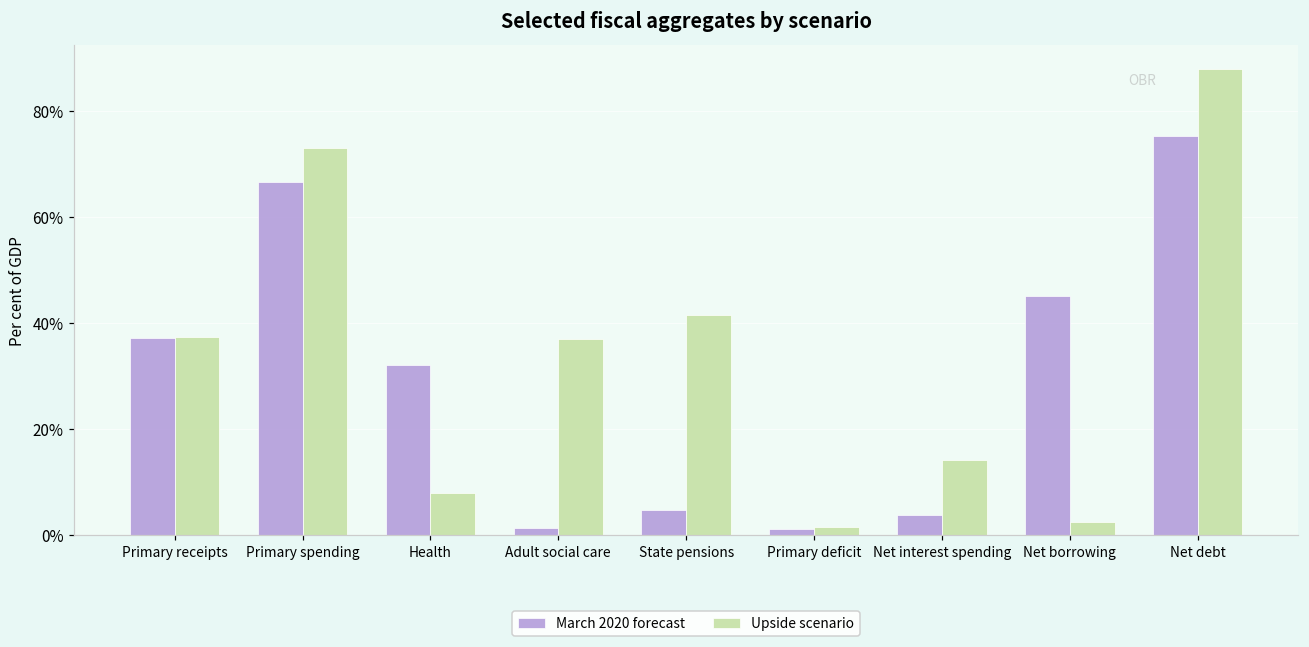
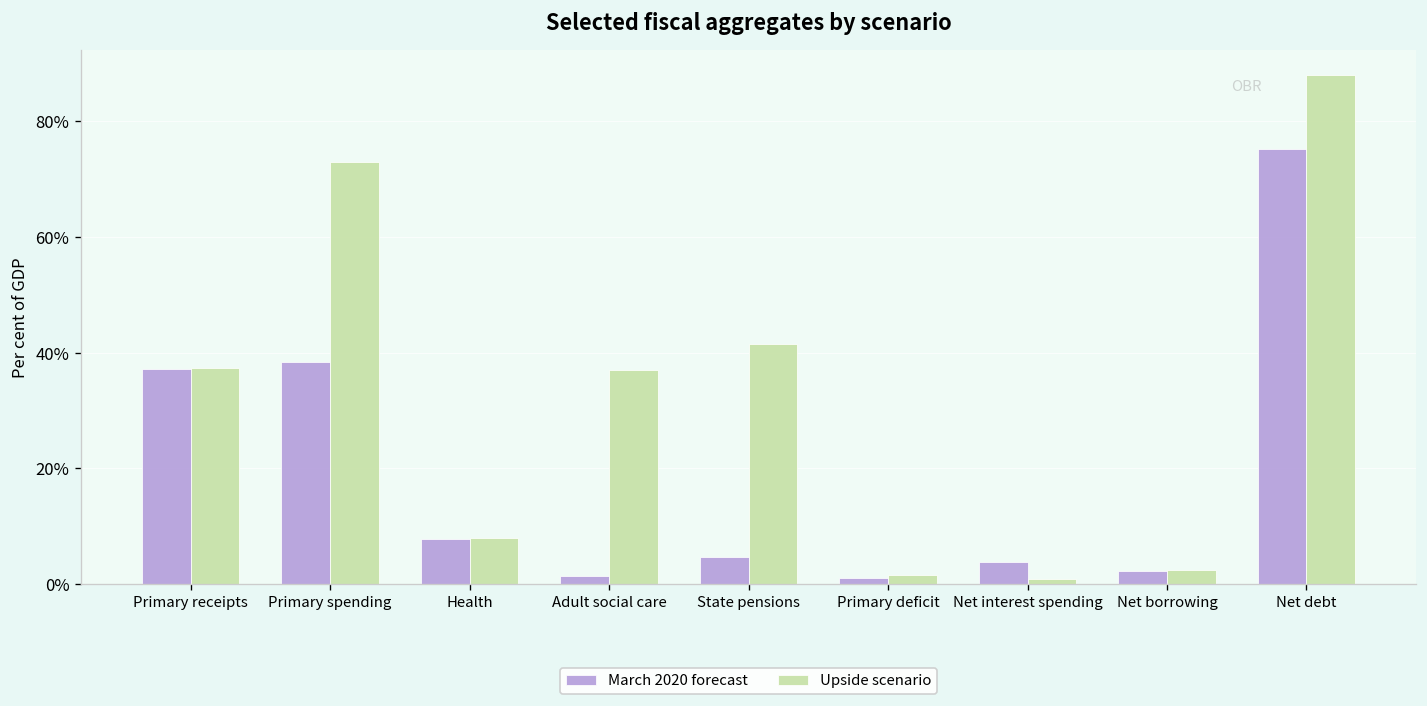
  {
    "March 2020 forecast": {
      "Primary receipts": "37%",
-     "Primary spending": "67%",
-     "Health": "32%",
+     "Primary spending": "38%",
+     "Health": "8%",
      "Adult social care": "1%",
      "State pensions": "5%",
      "Primary deficit": "1%",
      "Net interest spending": "4%",
-     "Net borrowing": "45%",
+     "Net borrowing": "2%",
      "Net debt": "75%"
    },
    "Upside scenario": {
      "Primary receipts": "37%",
      "Primary spending": "73%",
      "Health": "8%",
      "Adult social care": "37%",
      "State pensions": "42%",
      "Primary deficit": "2%",
-     "Net interest spending": "14%",
+     "Net interest spending": "1%",
      "Net borrowing": "2%",
      "Net debt": "88%"
    }
  }
